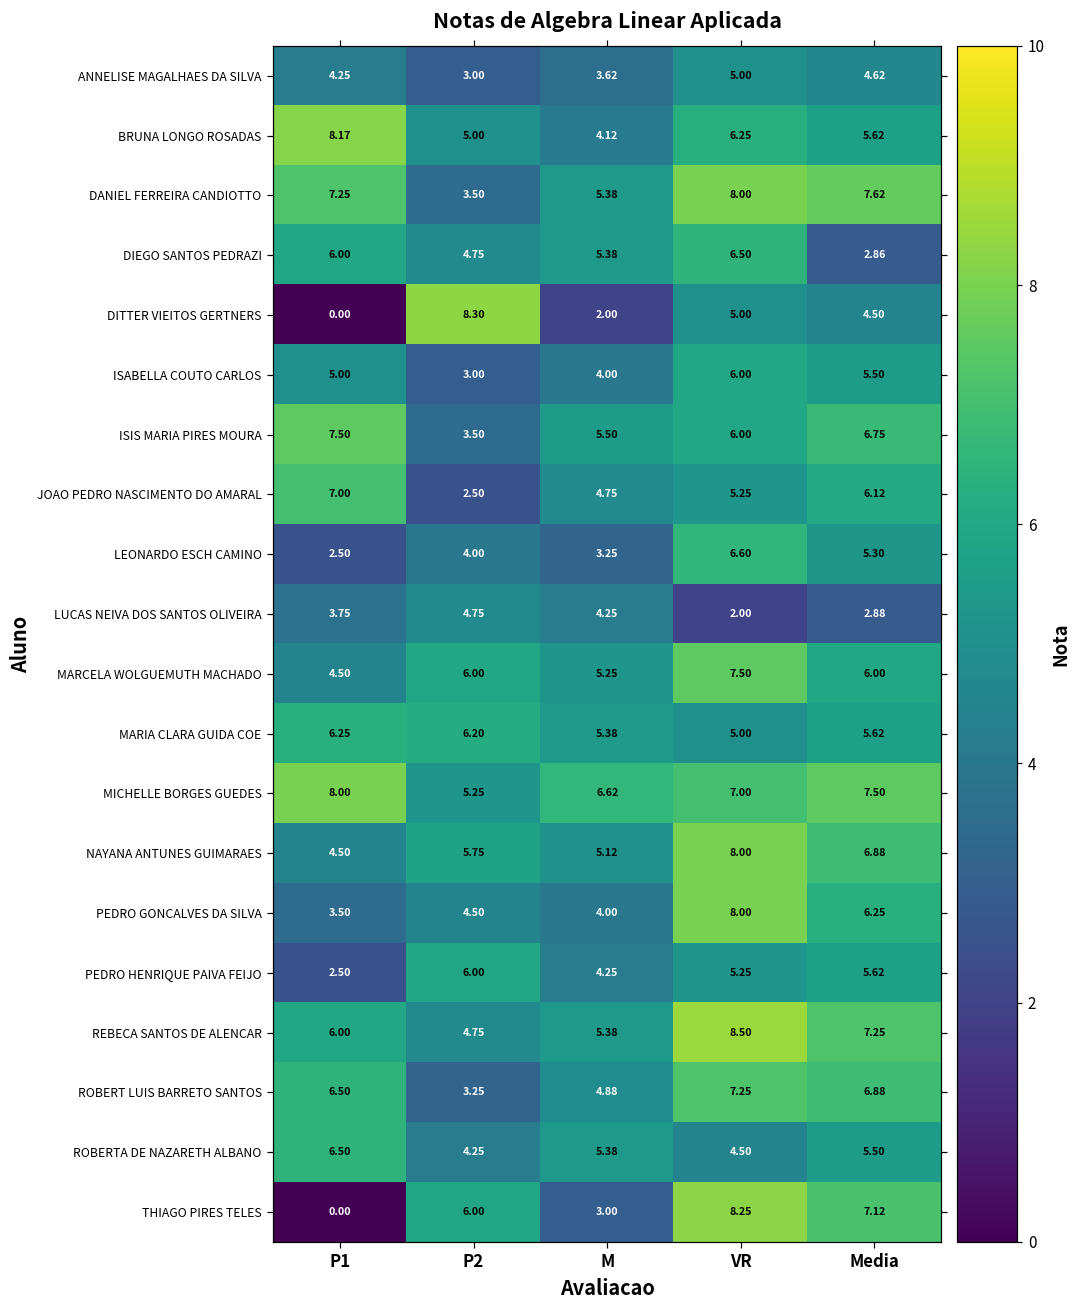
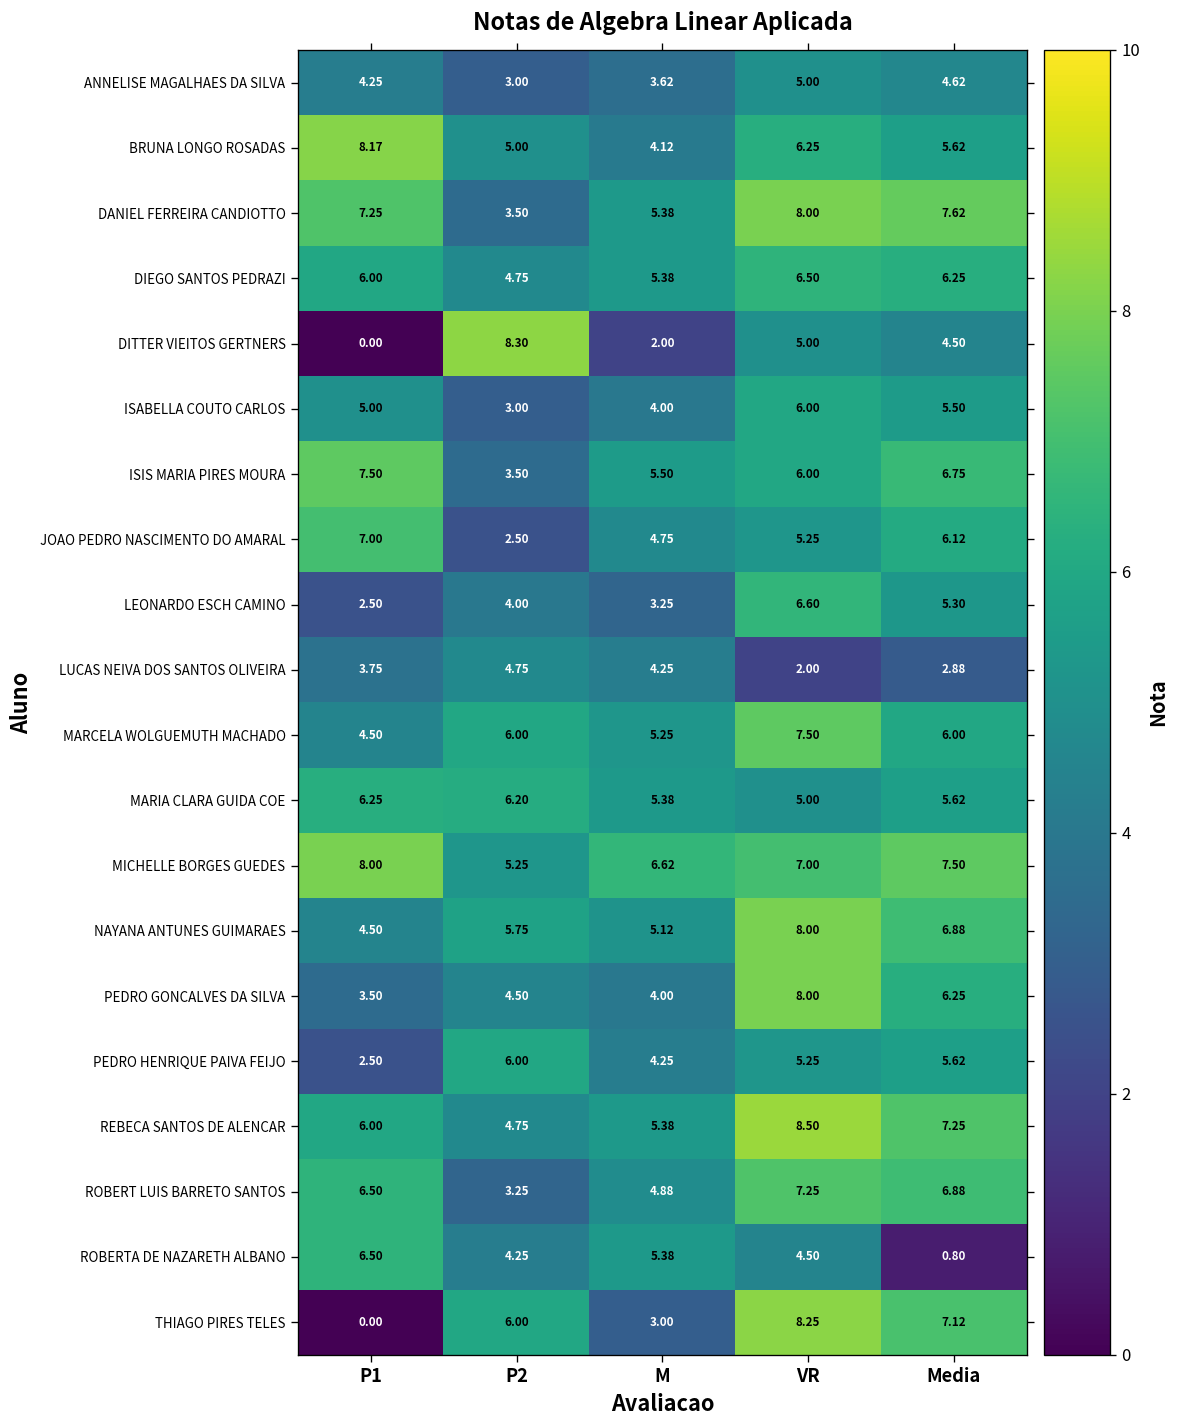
  {
    "ANNELISE MAGALHAES DA SILVA": {
      "P1": 4.25,
      "P2": 3.00,
      "M": 3.62,
      "VR": 5.00,
      "Media": 4.62
    },
    "BRUNA LONGO ROSADAS": {
      "P1": 8.17,
      "P2": 5.00,
      "M": 4.12,
      "VR": 6.25,
      "Media": 5.62
    },
    "DANIEL FERREIRA CANDIOTTO": {
      "P1": 7.25,
      "P2": 3.50,
      "M": 5.38,
      "VR": 8.00,
      "Media": 7.62
    },
    "DIEGO SANTOS PEDRAZI": {
      "P1": 6.00,
      "P2": 4.75,
      "M": 5.38,
      "VR": 6.50,
-     "Media": 2.86
+     "Media": 6.25
    },
    "DITTER VIEITOS GERTNERS": {
      "P1": 0.00,
      "P2": 8.30,
      "M": 2.00,
      "VR": 5.00,
      "Media": 4.50
    },
    "ISABELLA COUTO CARLOS": {
      "P1": 5.00,
      "P2": 3.00,
      "M": 4.00,
      "VR": 6.00,
      "Media": 5.50
    },
    "ISIS MARIA PIRES MOURA": {
      "P1": 7.50,
      "P2": 3.50,
      "M": 5.50,
      "VR": 6.00,
      "Media": 6.75
    },
    "JOAO PEDRO NASCIMENTO DO AMARAL": {
      "P1": 7.00,
      "P2": 2.50,
      "M": 4.75,
      "VR": 5.25,
      "Media": 6.12
    },
    "LEONARDO ESCH CAMINO": {
      "P1": 2.50,
      "P2": 4.00,
      "M": 3.25,
      "VR": 6.60,
      "Media": 5.30
    },
    "LUCAS NEIVA DOS SANTOS OLIVEIRA": {
      "P1": 3.75,
      "P2": 4.75,
      "M": 4.25,
      "VR": 2.00,
      "Media": 2.88
    },
    "MARCELA WOLGUEMUTH MACHADO": {
      "P1": 4.50,
      "P2": 6.00,
      "M": 5.25,
      "VR": 7.50,
      "Media": 6.00
    },
    "MARIA CLARA GUIDA COE": {
      "P1": 6.25,
      "P2": 6.20,
      "M": 5.38,
      "VR": 5.00,
      "Media": 5.62
    },
    "MICHELLE BORGES GUEDES": {
      "P1": 8.00,
      "P2": 5.25,
      "M": 6.62,
      "VR": 7.00,
      "Media": 7.50
    },
    "NAYANA ANTUNES GUIMARAES": {
      "P1": 4.50,
      "P2": 5.75,
      "M": 5.12,
      "VR": 8.00,
      "Media": 6.88
    },
    "PEDRO GONCALVES DA SILVA": {
      "P1": 3.50,
      "P2": 4.50,
      "M": 4.00,
      "VR": 8.00,
      "Media": 6.25
    },
    "PEDRO HENRIQUE PAIVA FEIJO": {
      "P1": 2.50,
      "P2": 6.00,
      "M": 4.25,
      "VR": 5.25,
      "Media": 5.62
    },
    "REBECA SANTOS DE ALENCAR": {
      "P1": 6.00,
      "P2": 4.75,
      "M": 5.38,
      "VR": 8.50,
      "Media": 7.25
    },
    "ROBERT LUIS BARRETO SANTOS": {
      "P1": 6.50,
      "P2": 3.25,
      "M": 4.88,
      "VR": 7.25,
      "Media": 6.88
    },
    "ROBERTA DE NAZARETH ALBANO": {
      "P1": 6.50,
      "P2": 4.25,
      "M": 5.38,
      "VR": 4.50,
-     "Media": 5.50
+     "Media": 0.80
    },
    "THIAGO PIRES TELES": {
      "P1": 0.00,
      "P2": 6.00,
      "M": 3.00,
      "VR": 8.25,
      "Media": 7.12
    }
  }
